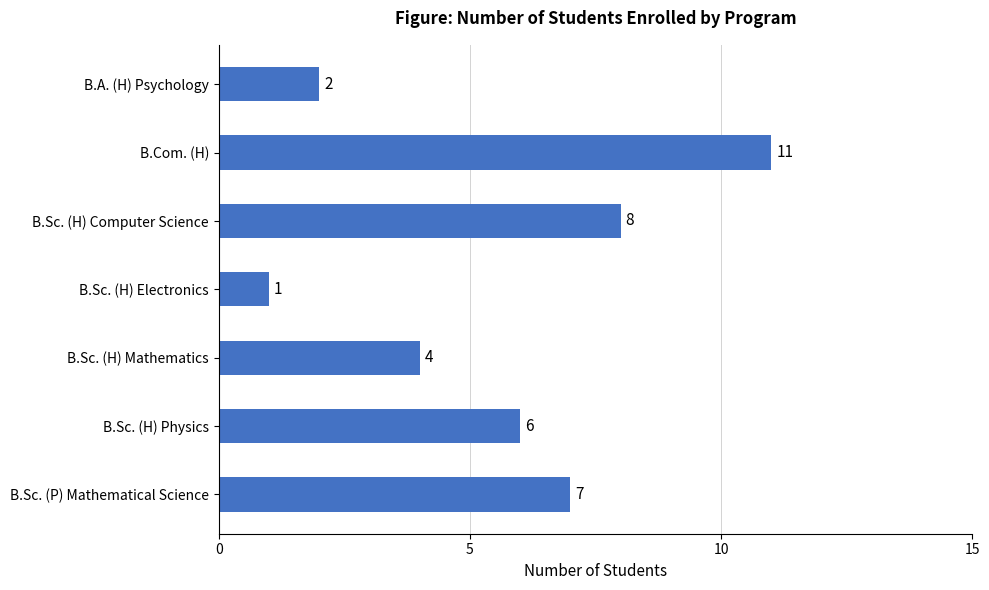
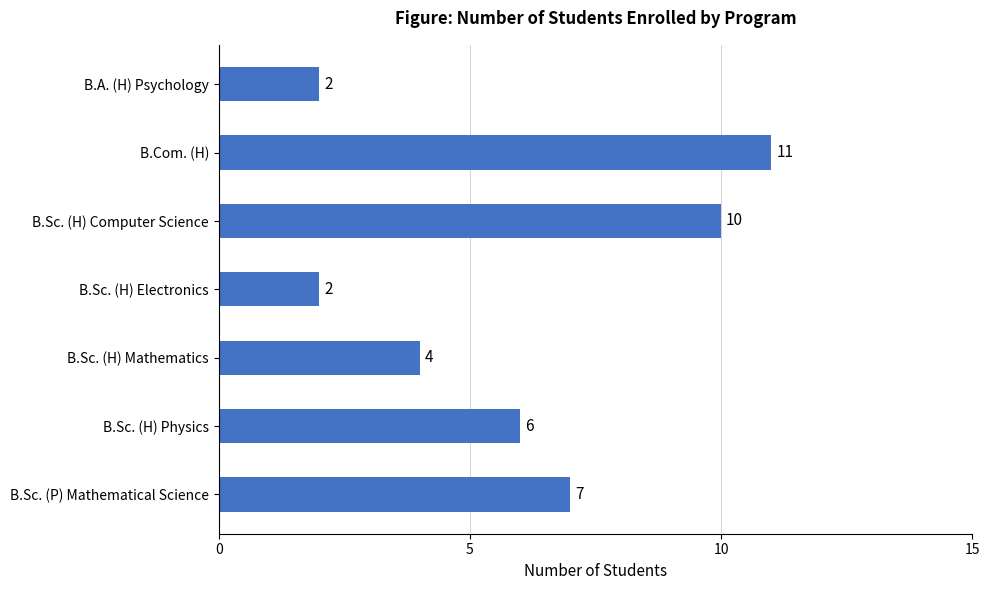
  {
    "B.A. (H) Psychology": 2,
    "B.Com. (H)": 11,
-   "B.Sc. (H) Computer Science": 8,
-   "B.Sc. (H) Electronics": 1,
+   "B.Sc. (H) Computer Science": 10,
+   "B.Sc. (H) Electronics": 2,
    "B.Sc. (H) Mathematics": 4,
    "B.Sc. (H) Physics": 6,
    "B.Sc. (P) Mathematical Science": 7
  }
